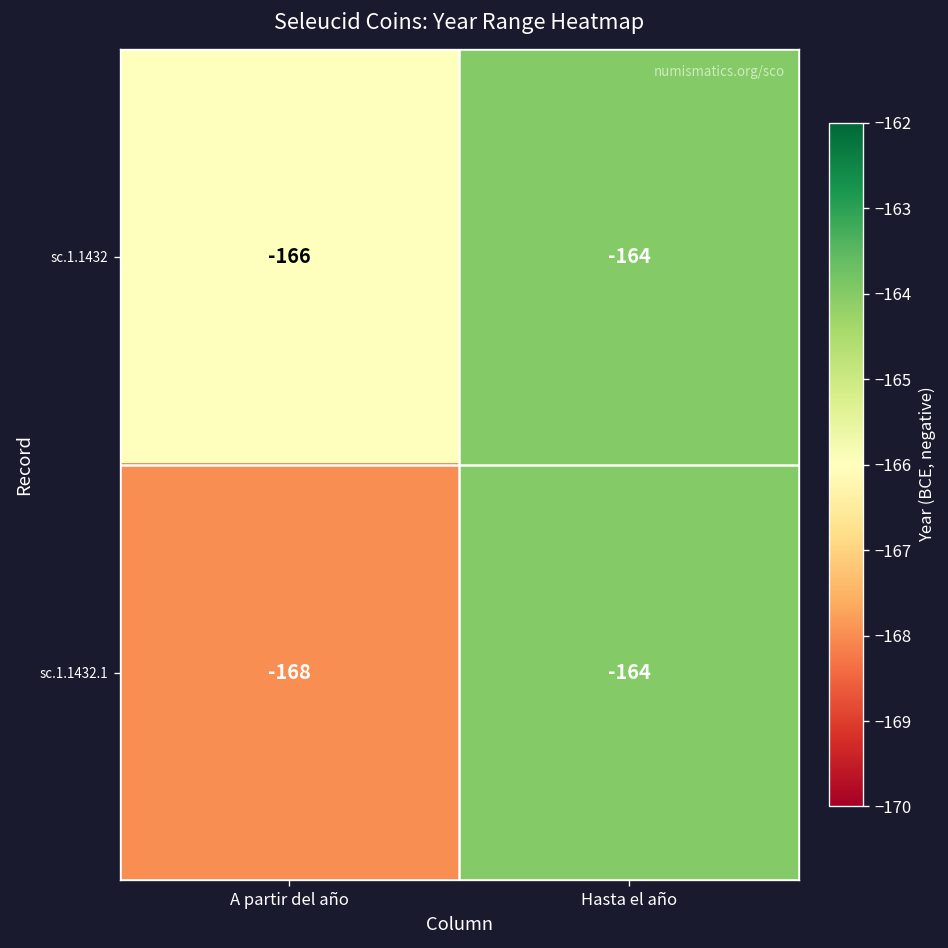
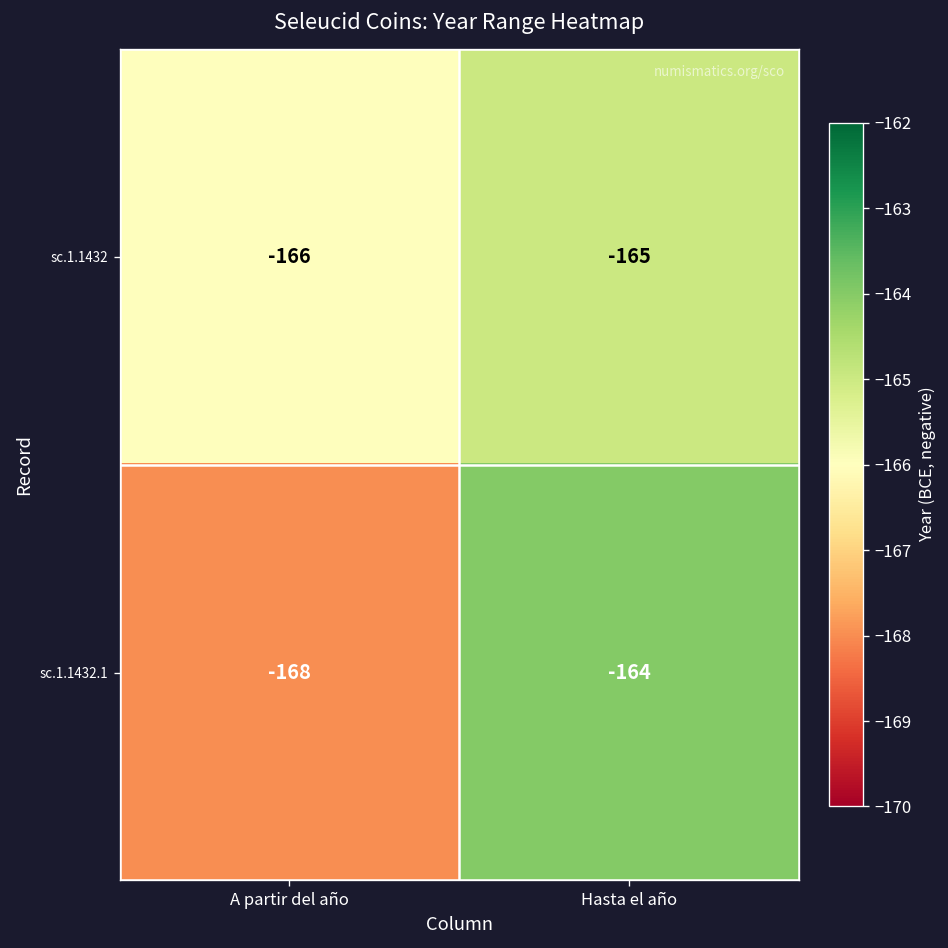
  {
    "sc.1.1432": {
      "A partir del año": -166,
-     "Hasta el año": -164
+     "Hasta el año": -165
    },
    "sc.1.1432.1": {
      "A partir del año": -168,
      "Hasta el año": -164
    }
  }
